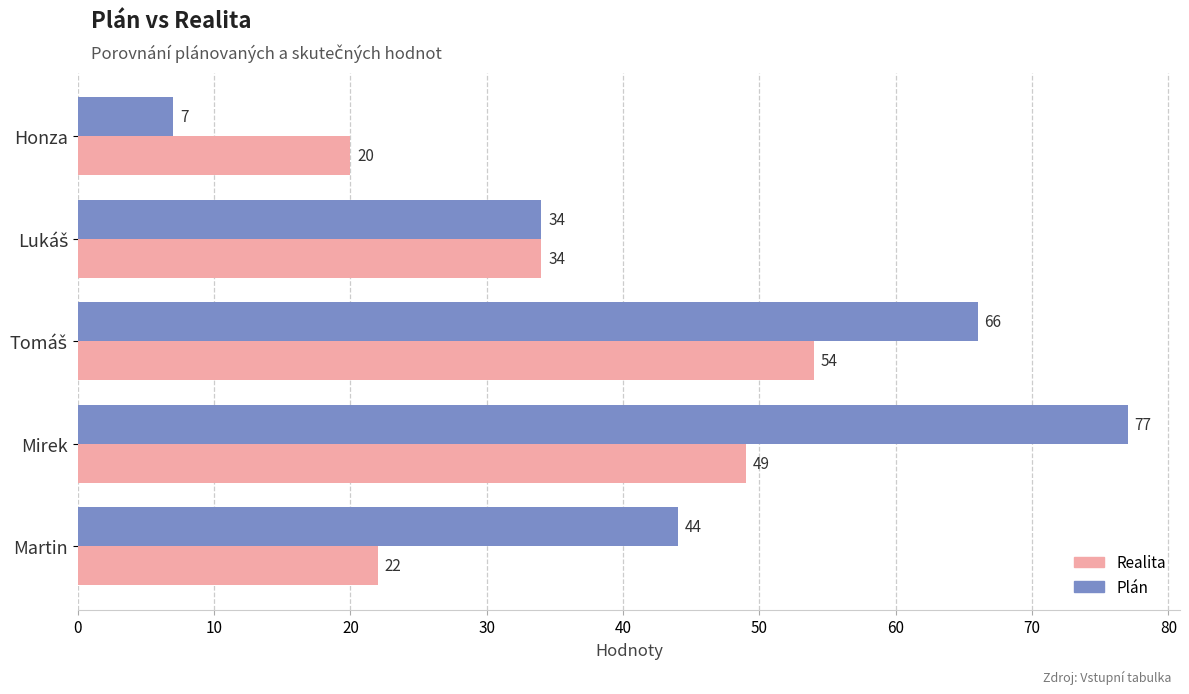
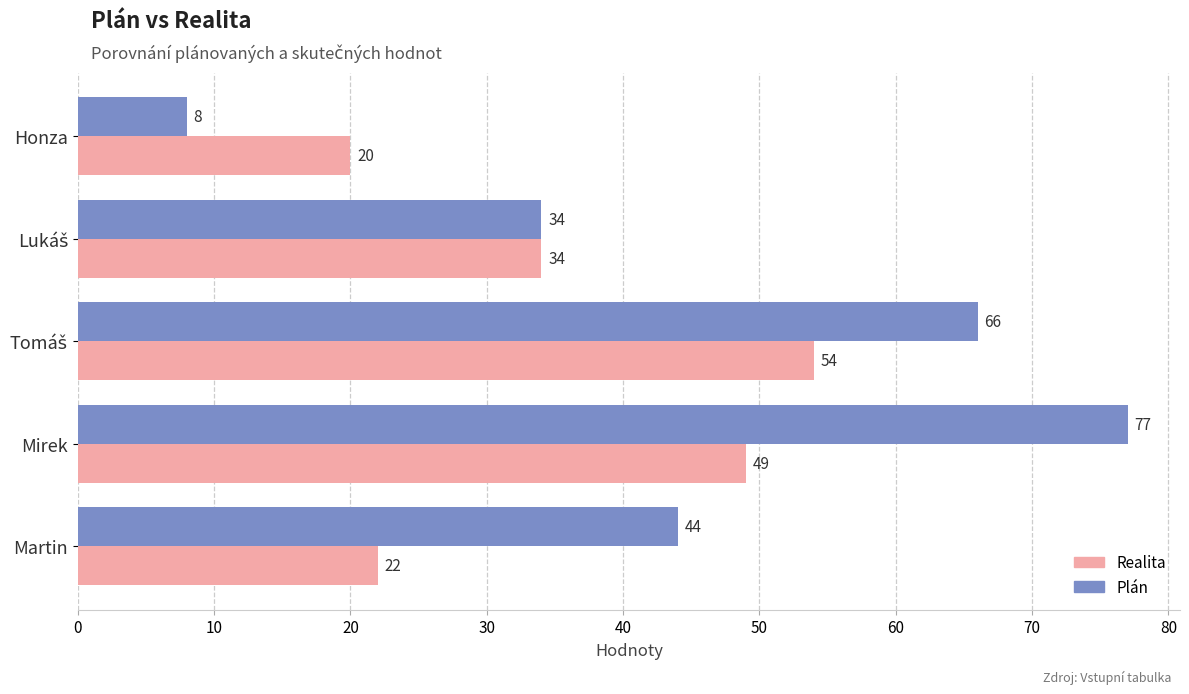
  {
    "Realita": {
      "Honza": 20,
      "Lukáš": 34,
      "Tomáš": 54,
      "Mirek": 49,
      "Martin": 22
    },
    "Plán": {
-     "Honza": 7,
+     "Honza": 8,
      "Lukáš": 34,
      "Tomáš": 66,
      "Mirek": 77,
      "Martin": 44
    }
  }
